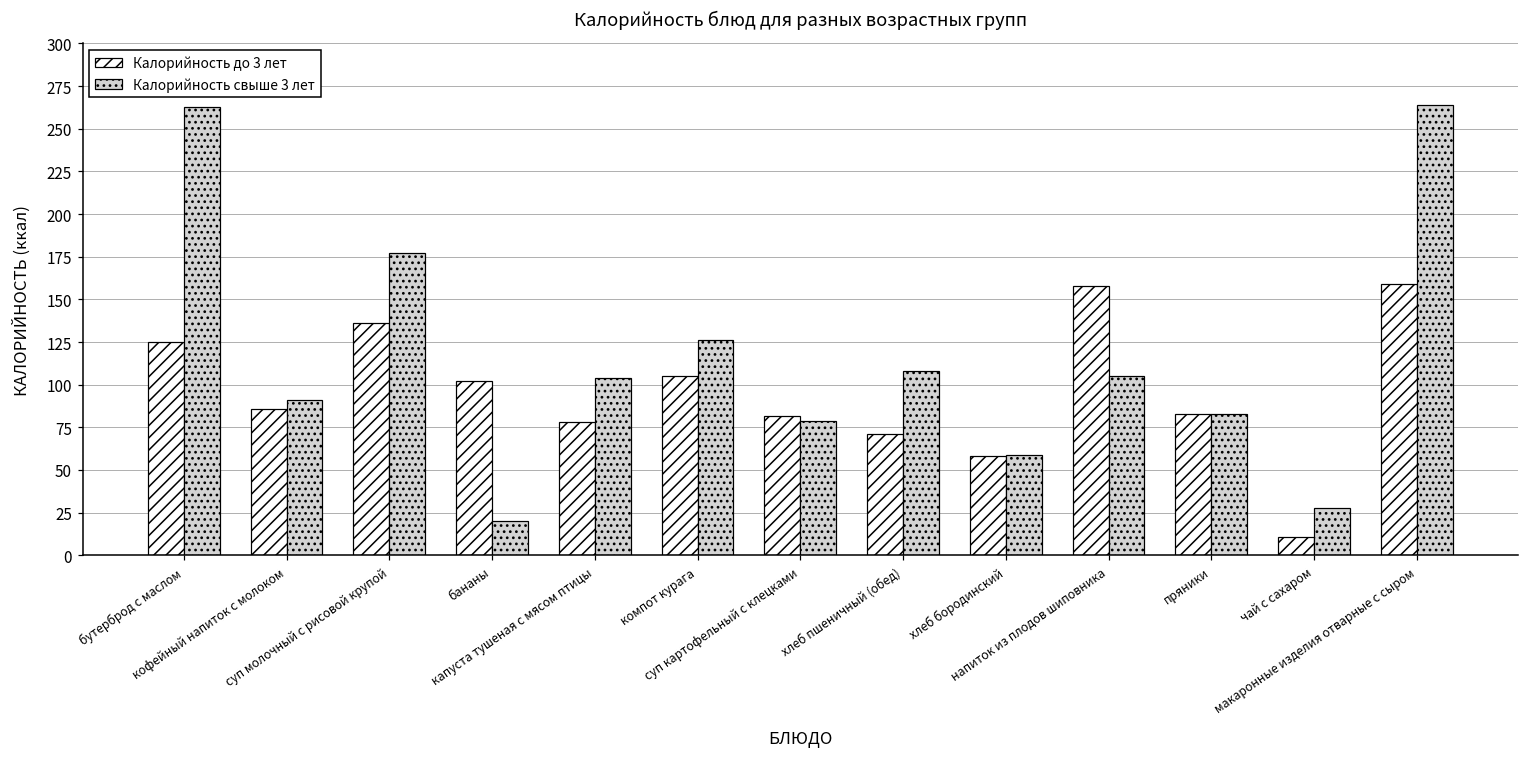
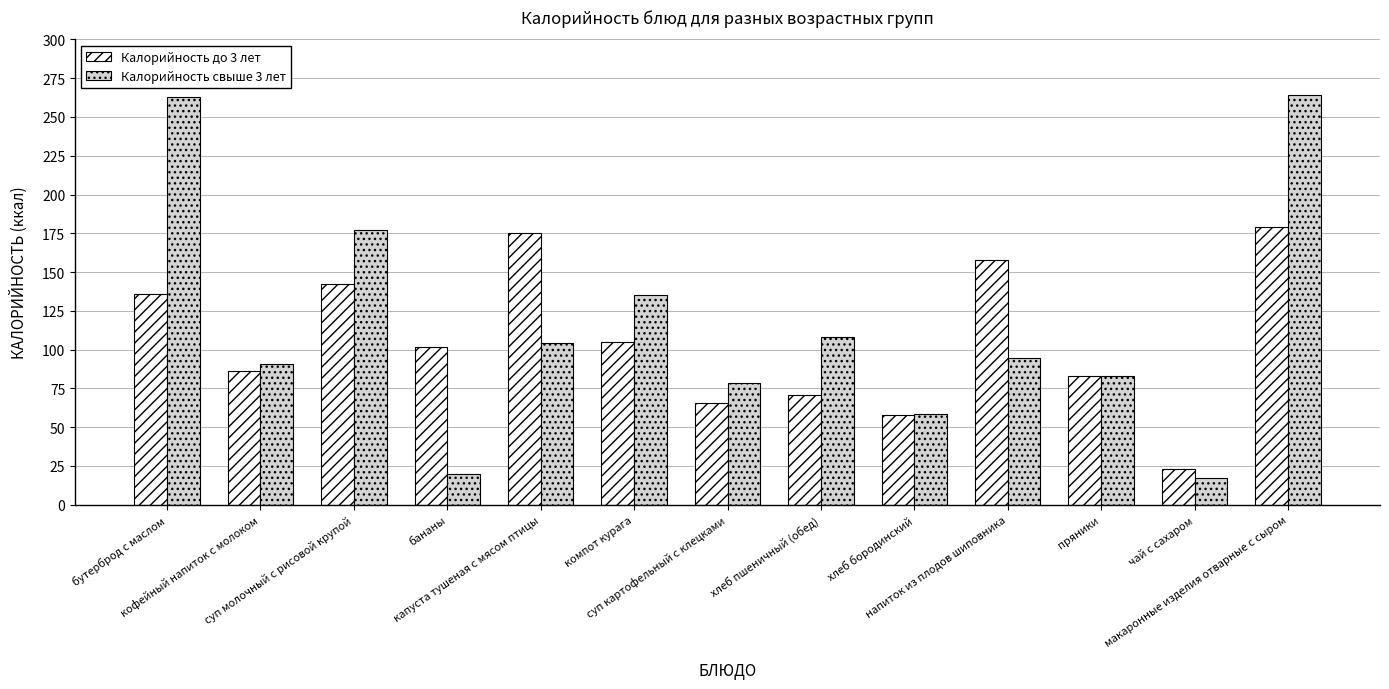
  {
    "Калорийность до 3 лет": {
-     "бутерброд с маслом": 125,
+     "бутерброд с маслом": 136,
      "кофейный напиток с молоком": 86,
-     "суп молочный с рисовой крупой": 136,
+     "суп молочный с рисовой крупой": 142,
      "бананы": 102,
-     "капуста тушеная с мясом птицы": 78,
+     "капуста тушеная с мясом птицы": 175,
      "компот курага": 105,
-     "суп картофельный с клецками": 82,
+     "суп картофельный с клецками": 65,
      "хлеб пшеничный (обед)": 71,
      "хлеб бородинский": 58,
      "напиток из плодов шиповника": 158,
      "пряники": 83,
-     "чай с сахаром": 10,
-     "макаронные изделия отварные с сыром": 159
+     "чай с сахаром": 23,
+     "макаронные изделия отварные с сыром": 179
    },
    "Калорийность свыше 3 лет": {
      "бутерброд с маслом": 263,
      "кофейный напиток с молоком": 91,
      "суп молочный с рисовой крупой": 177,
      "бананы": 20,
      "капуста тушеная с мясом птицы": 104,
-     "компот курага": 126,
+     "компот курага": 135,
      "суп картофельный с клецками": 79,
      "хлеб пшеничный (обед)": 108,
      "хлеб бородинский": 59,
-     "напиток из плодов шиповника": 105,
+     "напиток из плодов шиповника": 95,
      "пряники": 83,
-     "чай с сахаром": 28,
+     "чай с сахаром": 17,
      "макаронные изделия отварные с сыром": 264
    }
  }
